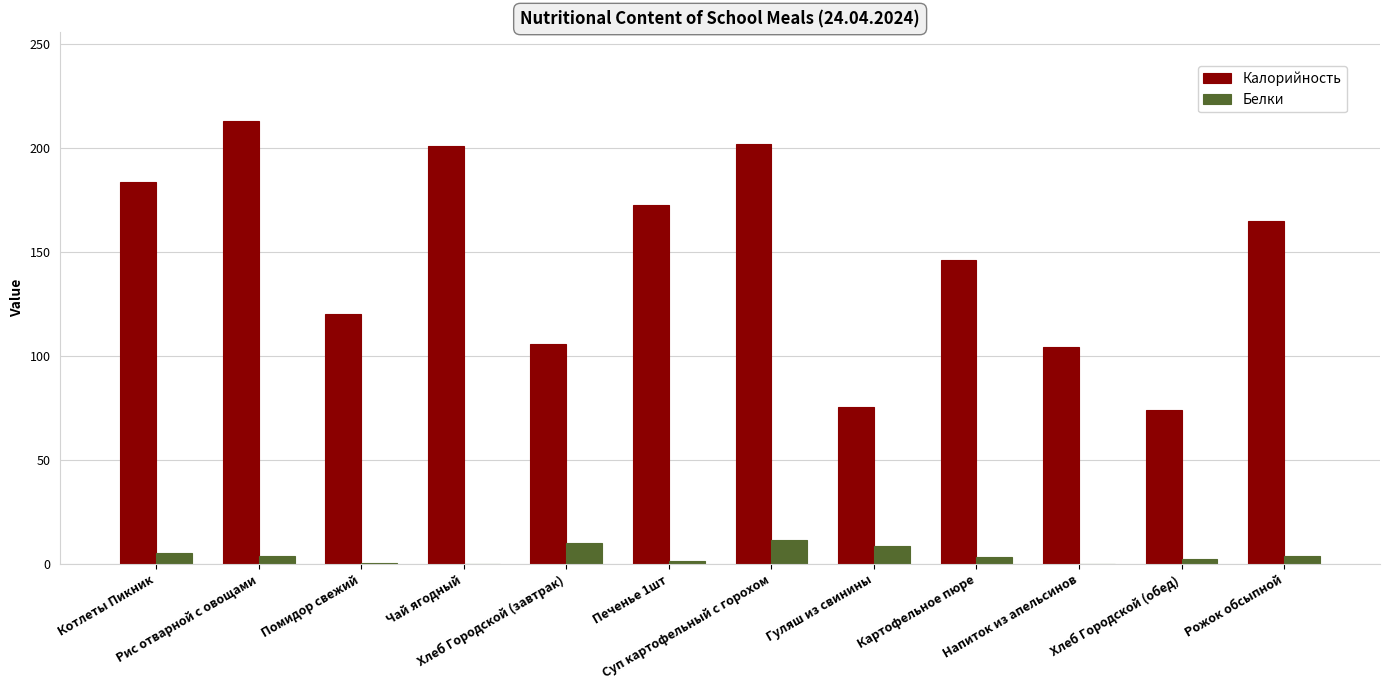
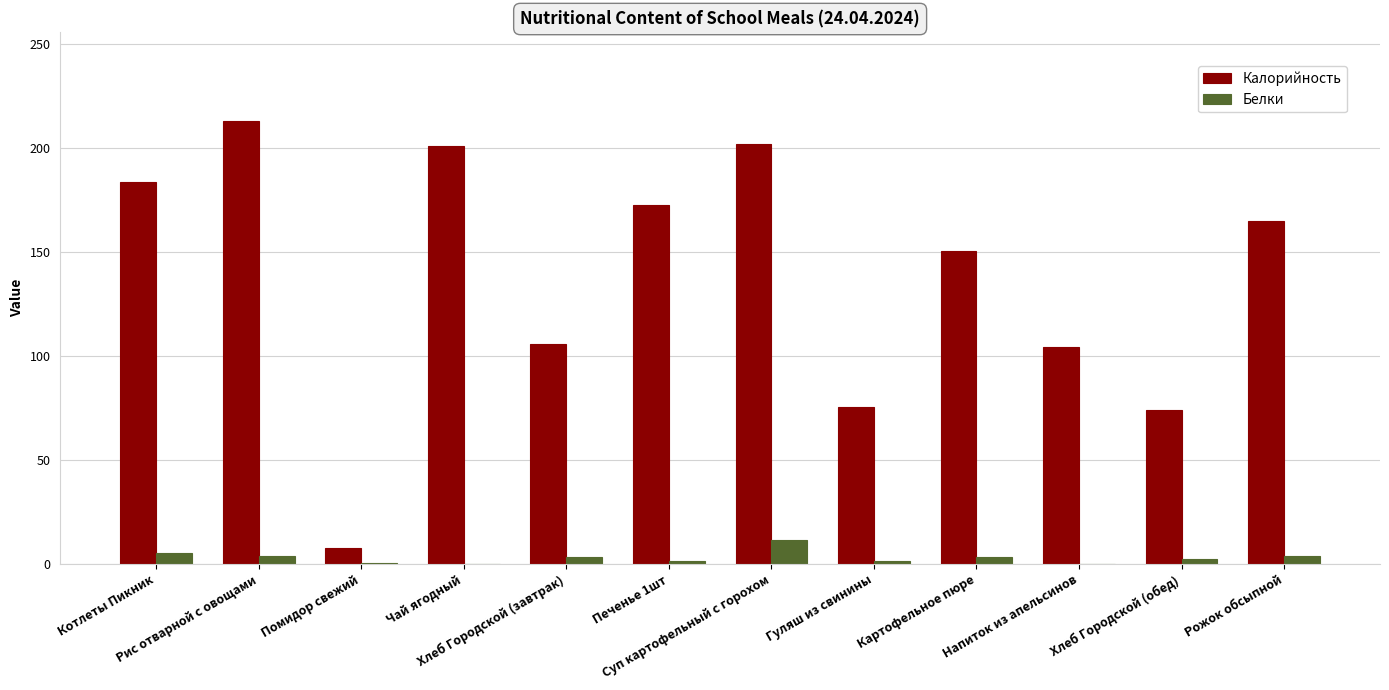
  {
    "Калорийность": {
      "Котлеты Пикник": 184,
      "Рис отварной с овощами": 213,
-     "Помидор свежий": 120,
+     "Помидор свежий": 8,
      "Чай ягодный": 201,
      "Хлеб Городской (завтрак)": 106,
      "Печенье 1шт": 173,
      "Суп картофельный с горохом": 202,
      "Гуляш из свинины": 75,
-     "Картофельное пюре": 146,
+     "Картофельное пюре": 150,
      "Напиток из апельсинов": 104,
      "Хлеб Городской (обед)": 74,
      "Рожок обсыпной": 165
    },
    "Белки": {
      "Котлеты Пикник": 5,
      "Рис отварной с овощами": 4,
-     "Хлеб Городской (завтрак)": 10,
+     "Хлеб Городской (завтрак)": 4,
      "Печенье 1шт": 2,
      "Суп картофельный с горохом": 11,
-     "Гуляш из свинины": 9,
+     "Гуляш из свинины": 2,
      "Картофельное пюре": 3,
      "Хлеб Городской (обед)": 2,
      "Рожок обсыпной": 4
    }
  }
